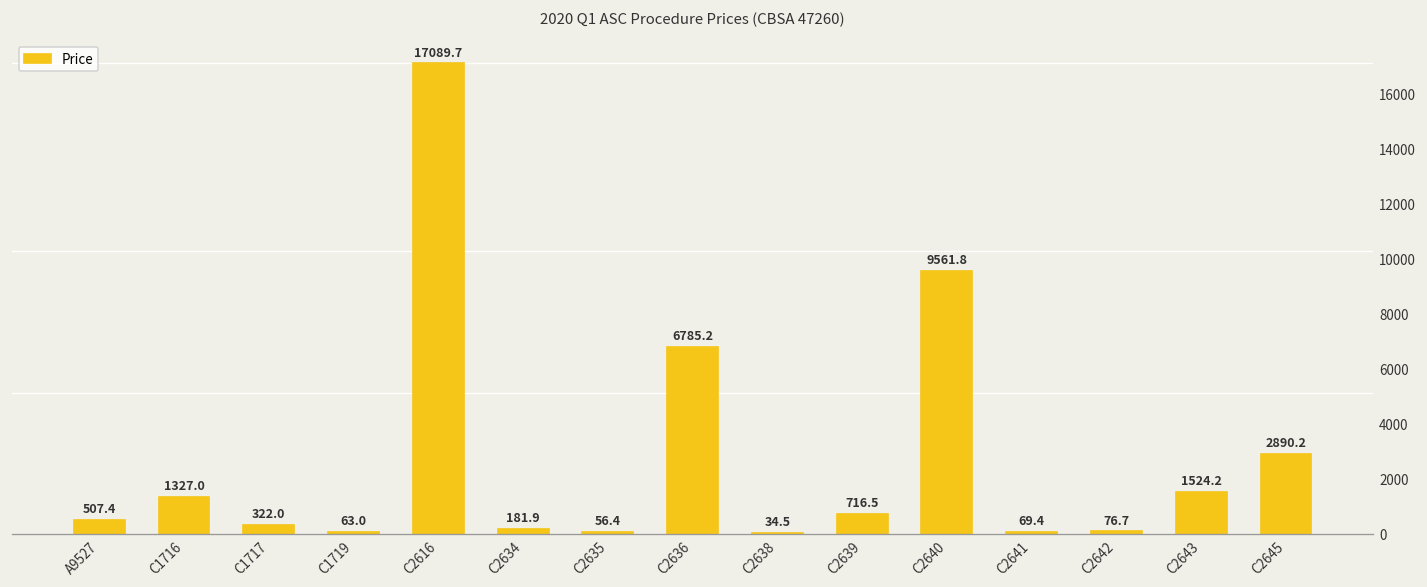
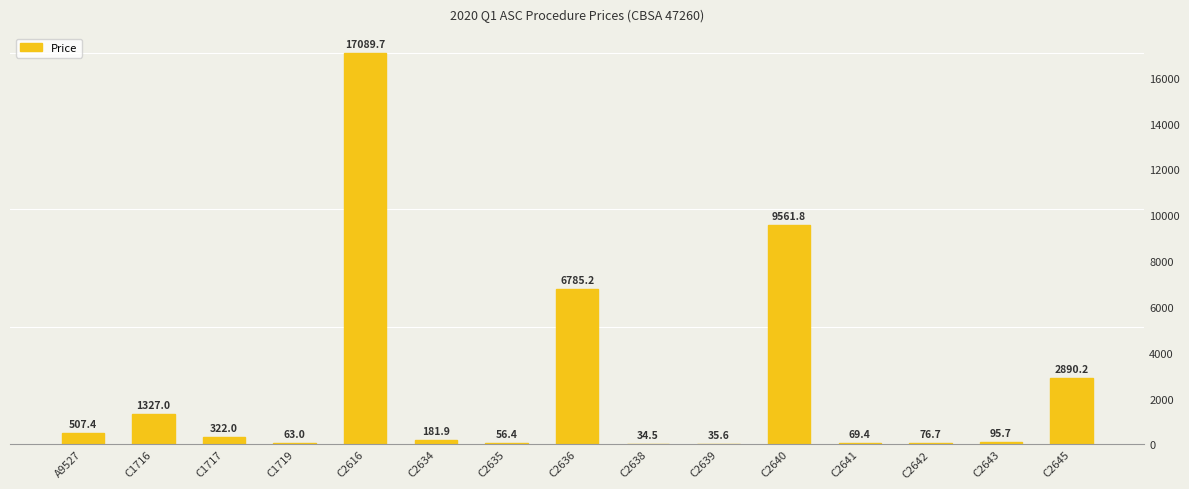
  {
    "A9527": 507.4,
    "C1716": 1327.0,
    "C1717": 322.0,
    "C1719": 63.0,
    "C2616": 17089.7,
    "C2634": 181.9,
    "C2635": 56.4,
    "C2636": 6785.2,
    "C2638": 34.5,
-   "C2639": 716.5,
+   "C2639": 35.6,
    "C2640": 9561.8,
    "C2641": 69.4,
    "C2642": 76.7,
-   "C2643": 1524.2,
+   "C2643": 95.7,
    "C2645": 2890.2
  }
